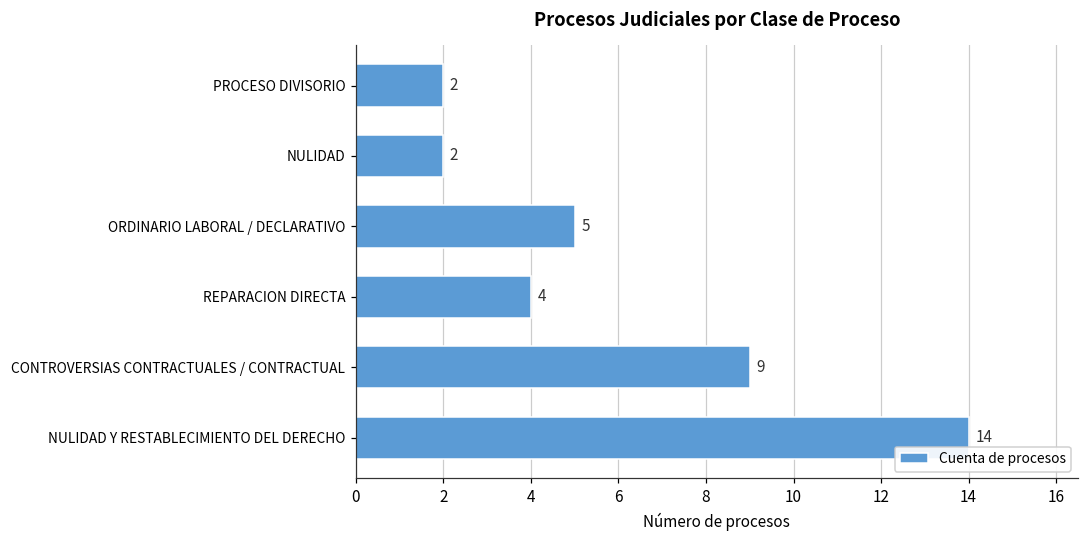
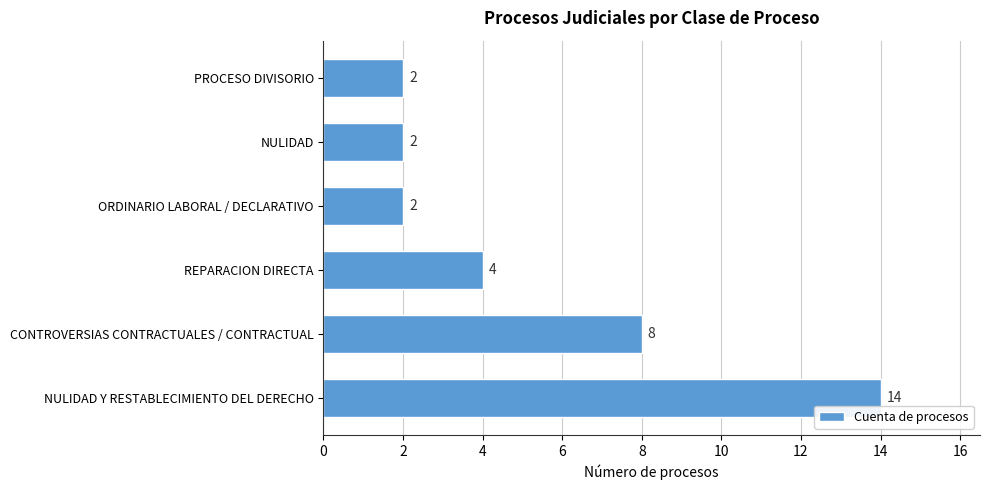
  {
    "PROCESO DIVISORIO": 2,
    "NULIDAD": 2,
-   "ORDINARIO LABORAL / DECLARATIVO": 5,
+   "ORDINARIO LABORAL / DECLARATIVO": 2,
    "REPARACION DIRECTA": 4,
-   "CONTROVERSIAS CONTRACTUALES / CONTRACTUAL": 9,
+   "CONTROVERSIAS CONTRACTUALES / CONTRACTUAL": 8,
    "NULIDAD Y RESTABLECIMIENTO DEL DERECHO": 14
  }
